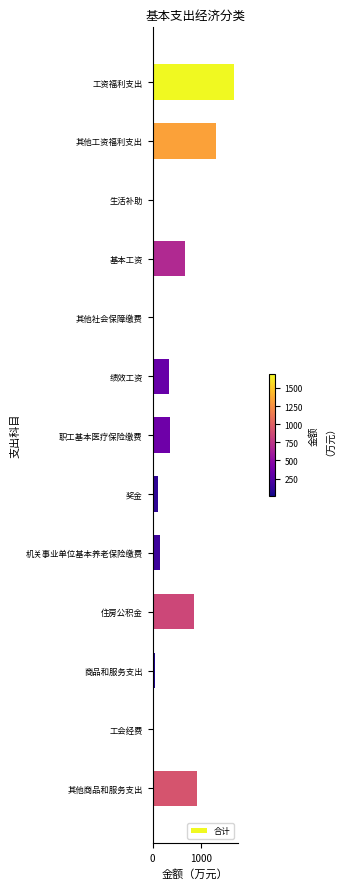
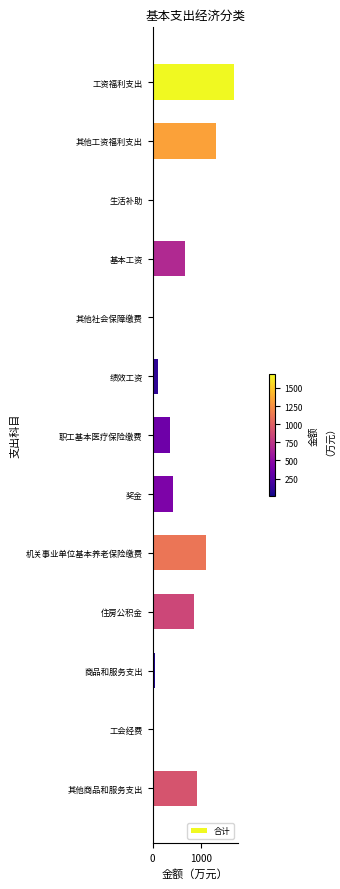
  {
    "工资福利支出": 1700,
    "其他工资福利支出": 1300,
    "基本工资": 700,
-   "绩效工资": 300,
+   "绩效工资": 100,
    "职工基本医疗保险缴费": 400,
-   "奖金": 100,
-   "机关事业单位基本养老保险缴费": 200,
+   "奖金": 400,
+   "机关事业单位基本养老保险缴费": 1100,
    "住房公积金": 900,
    "商品和服务支出": 100,
    "其他商品和服务支出": 900
  }
